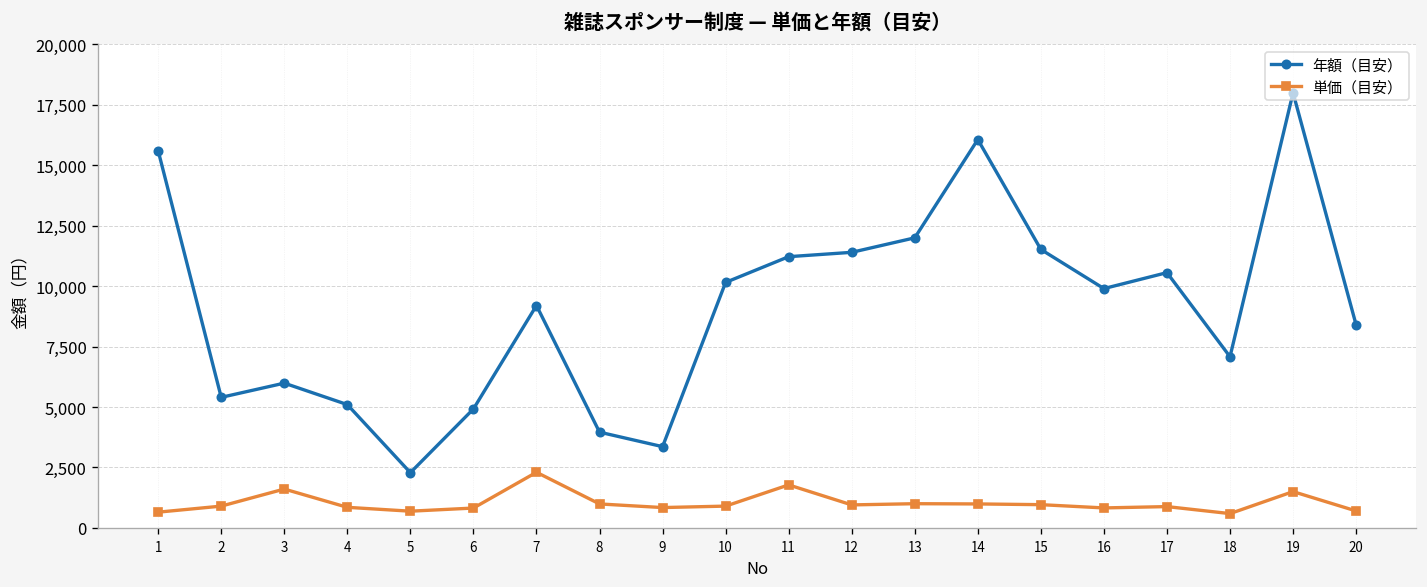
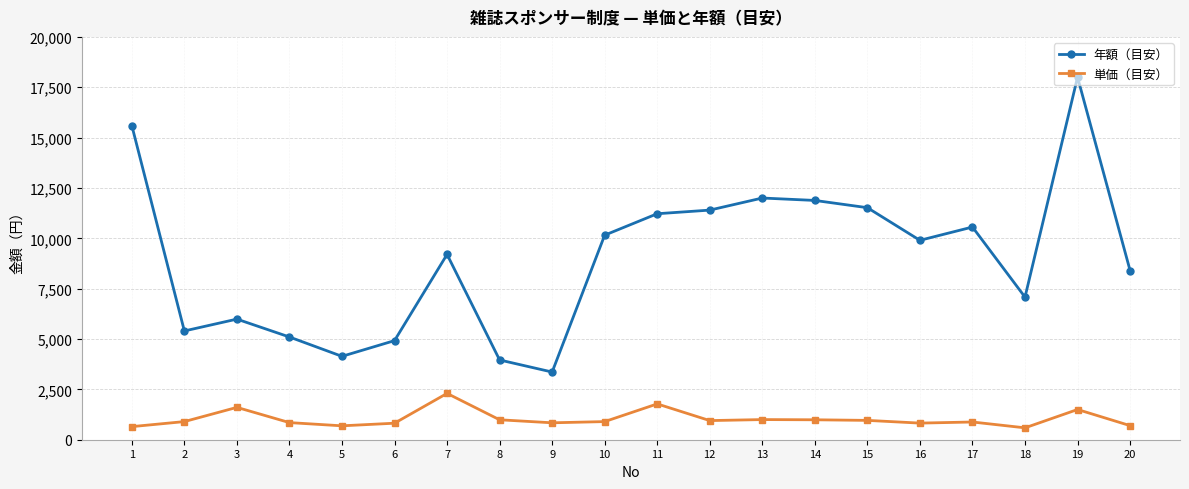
  {
    "年額（目安）": {
      "1": "15,600",
      "2": "5,400",
      "3": "6,000",
      "4": "5,100",
-     "5": "2,300",
+     "5": "4,100",
      "6": "4,900",
      "7": "9,200",
      "8": "4,000",
      "9": "3,400",
      "10": "10,200",
      "11": "11,200",
      "12": "11,400",
      "13": "12,000",
-     "14": "16,100",
+     "14": "11,900",
      "15": "11,500",
      "16": "9,900",
      "17": "10,600",
      "18": "7,100",
      "20": "8,400"
    },
    "単価（目安）": {
      "1": "700",
      "2": "900",
      "3": "1,600",
      "4": "900",
      "5": "700",
      "6": "800",
      "7": "2,300",
      "8": "1,000",
      "9": "800",
      "10": "900",
      "11": "1,800",
      "12": "1,000",
      "13": "1,000",
      "14": "1,000",
      "15": "1,000",
      "16": "800",
      "17": "900",
      "18": "600",
      "19": "1,500",
      "20": "700"
    }
  }
